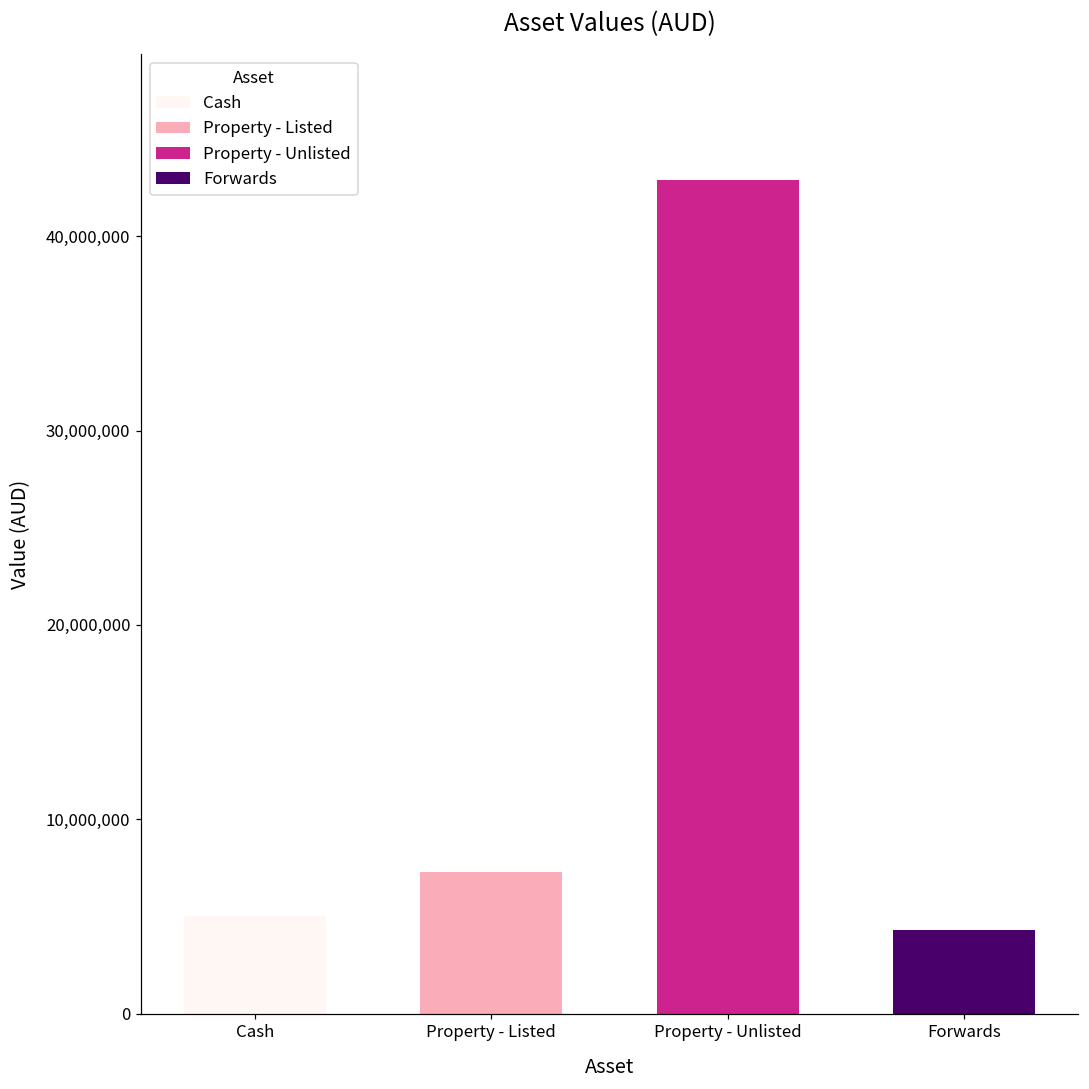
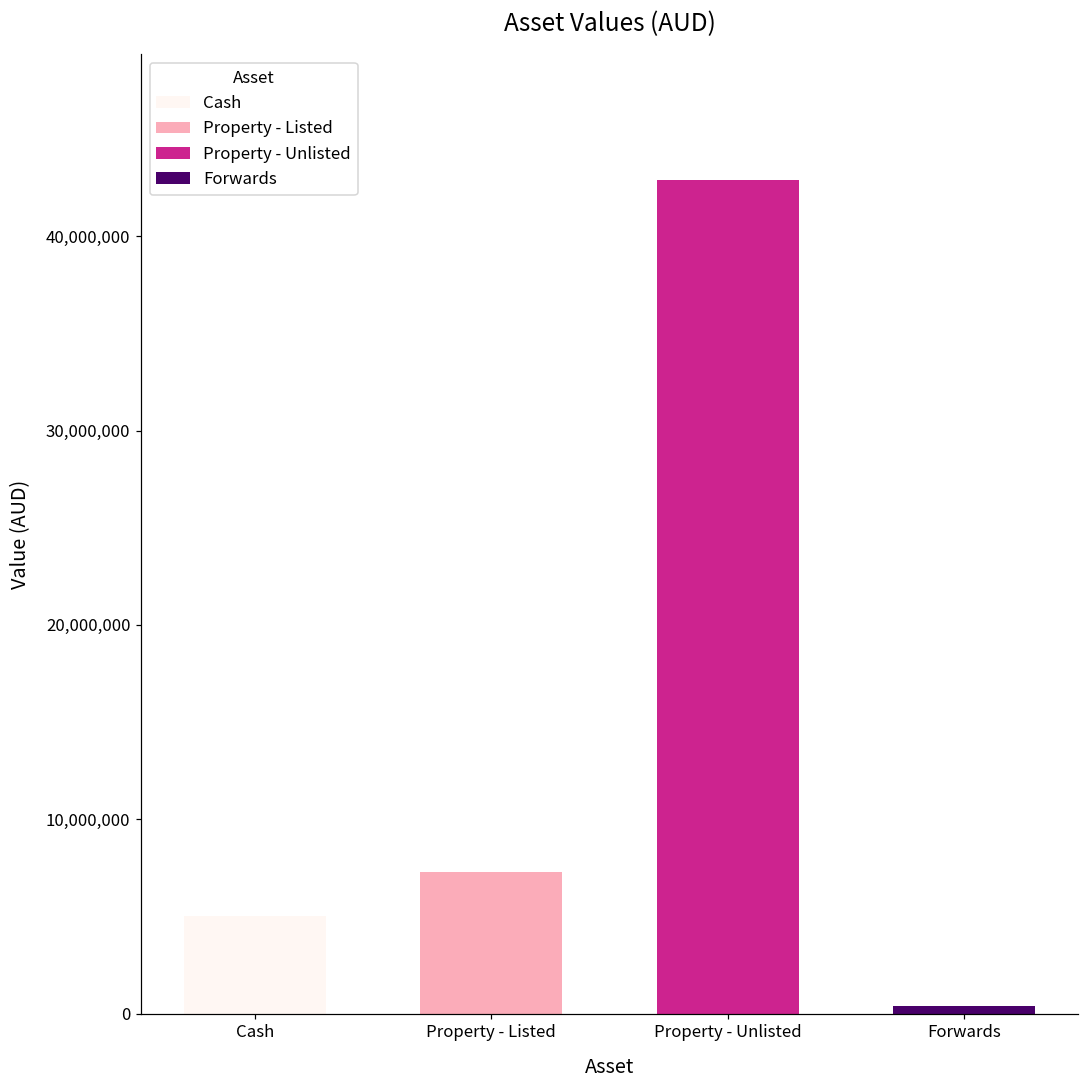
  {
    "Cash": "5,000,000",
    "Property - Listed": "7,300,000",
    "Property - Unlisted": "42,900,000",
-   "Forwards": "4,300,000"
+   "Forwards": "400,000"
  }
